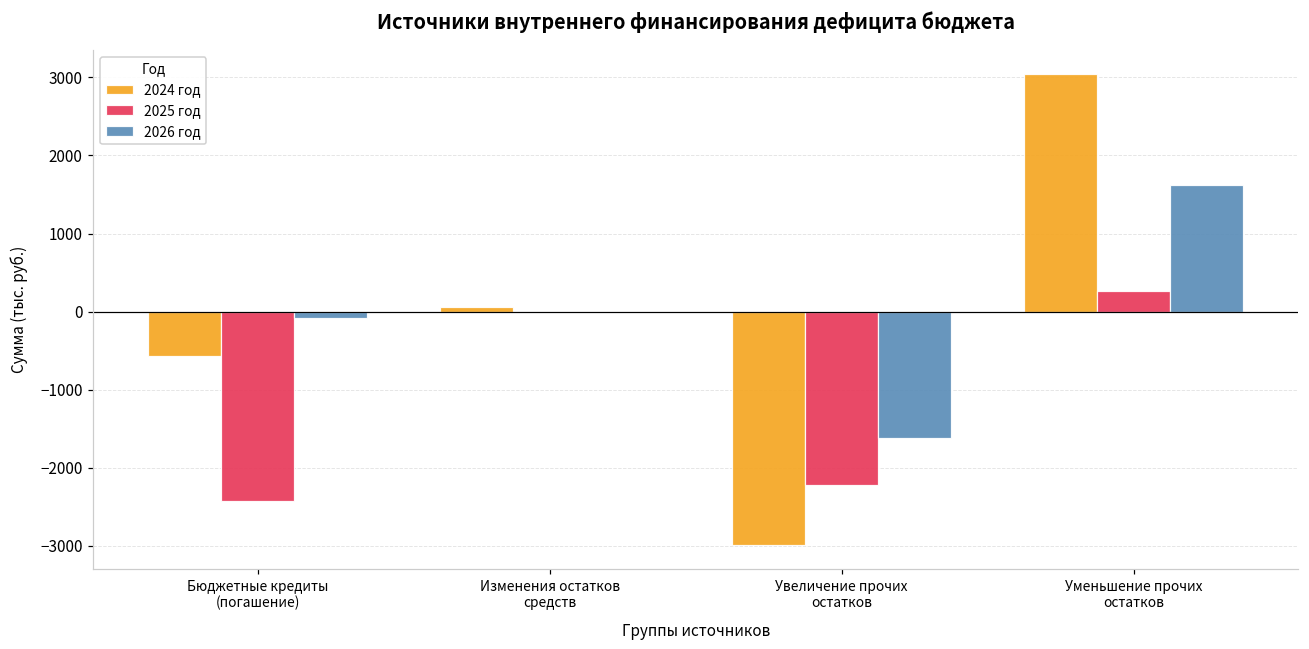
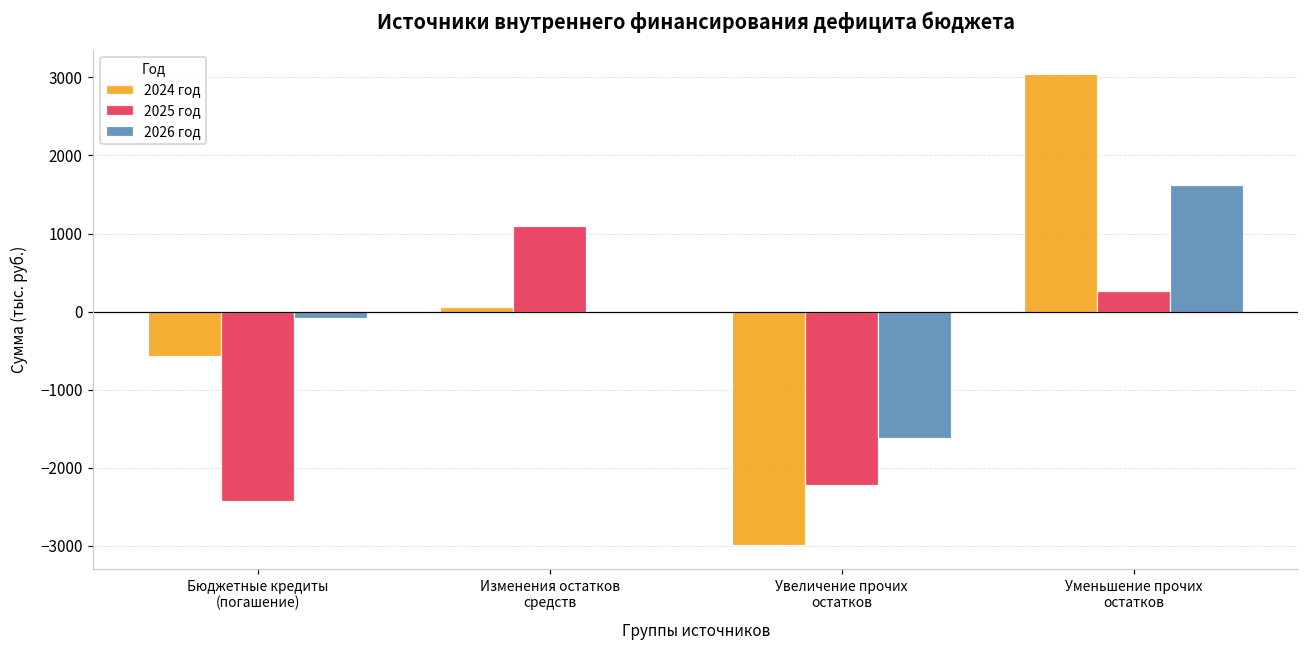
  {
    "2024 год": {
      "Бюджетные кредиты (погашение)": -600,
      "Изменения остатков средств": 100,
      "Увеличение прочих остатков": -3000,
      "Уменьшение прочих остатков": 3000
    },
    "2025 год": {
      "Бюджетные кредиты (погашение)": -2400,
-     "Изменения остатков средств": 0,
+     "Изменения остатков средств": 1100,
      "Увеличение прочих остатков": -2200,
      "Уменьшение прочих остатков": 300
    },
    "2026 год": {
      "Бюджетные кредиты (погашение)": -100,
      "Увеличение прочих остатков": -1600,
      "Уменьшение прочих остатков": 1600
    }
  }
